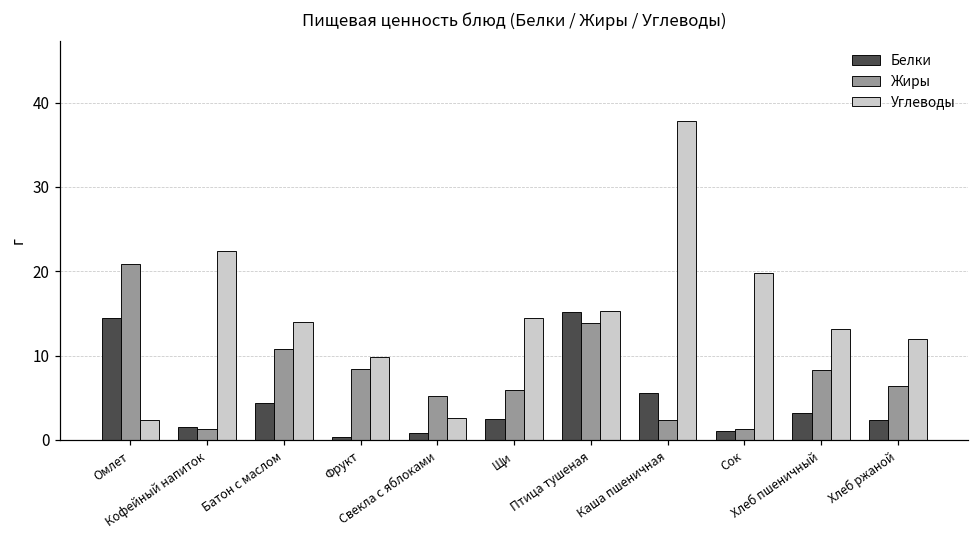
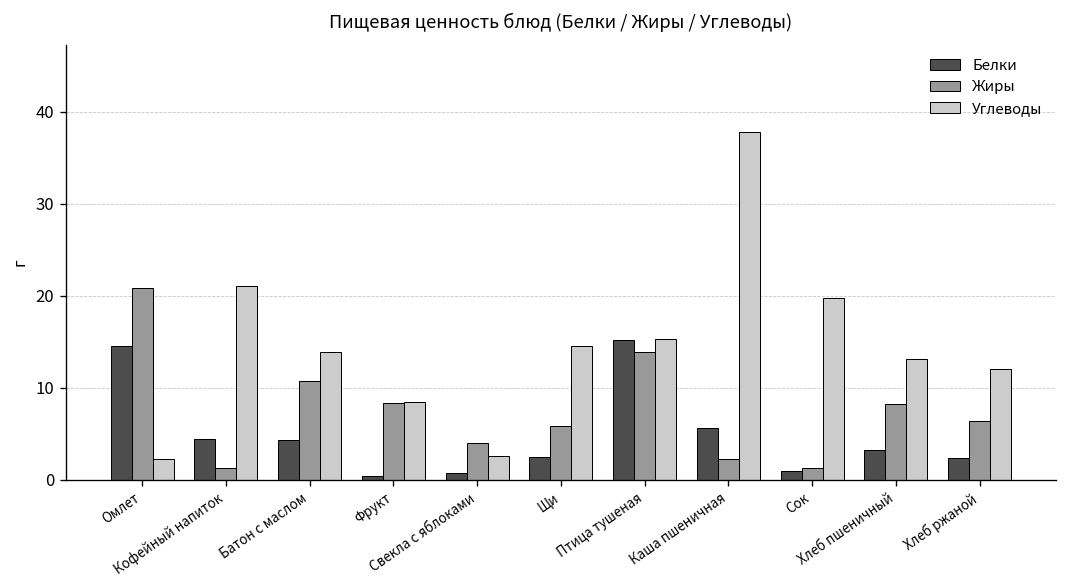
  {
    "Белки": {
      "Омлет": 15,
-     "Кофейный напиток": 2,
+     "Кофейный напиток": 4,
      "Батон с маслом": 4,
      "Фрукт": 0,
      "Свекла с яблоками": 1,
      "Щи": 2,
      "Птица тушеная": 15,
      "Каша пшеничная": 6,
      "Сок": 1,
      "Хлеб пшеничный": 3,
      "Хлеб ржаной": 2
    },
    "Жиры": {
      "Омлет": 21,
      "Кофейный напиток": 1,
      "Батон с маслом": 11,
      "Фрукт": 8,
-     "Свекла с яблоками": 5,
+     "Свекла с яблоками": 4,
      "Щи": 6,
      "Птица тушеная": 14,
      "Каша пшеничная": 2,
      "Сок": 1,
      "Хлеб пшеничный": 8,
      "Хлеб ржаной": 6
    },
    "Углеводы": {
      "Омлет": 2,
-     "Кофейный напиток": 22,
+     "Кофейный напиток": 21,
      "Батон с маслом": 14,
-     "Фрукт": 10,
+     "Фрукт": 9,
      "Свекла с яблоками": 3,
      "Щи": 15,
      "Птица тушеная": 15,
      "Каша пшеничная": 38,
      "Сок": 20,
      "Хлеб пшеничный": 13,
      "Хлеб ржаной": 12
    }
  }
